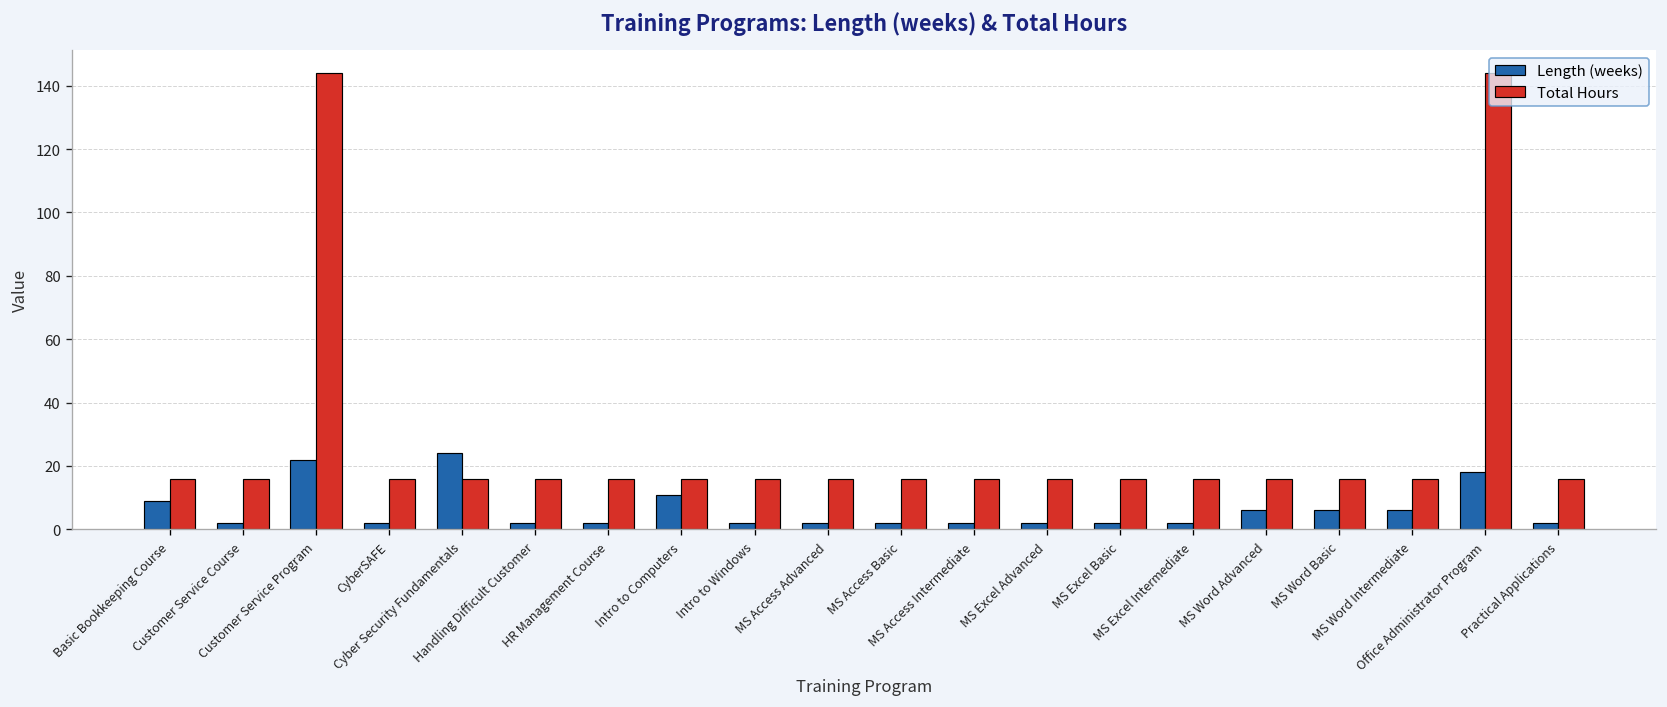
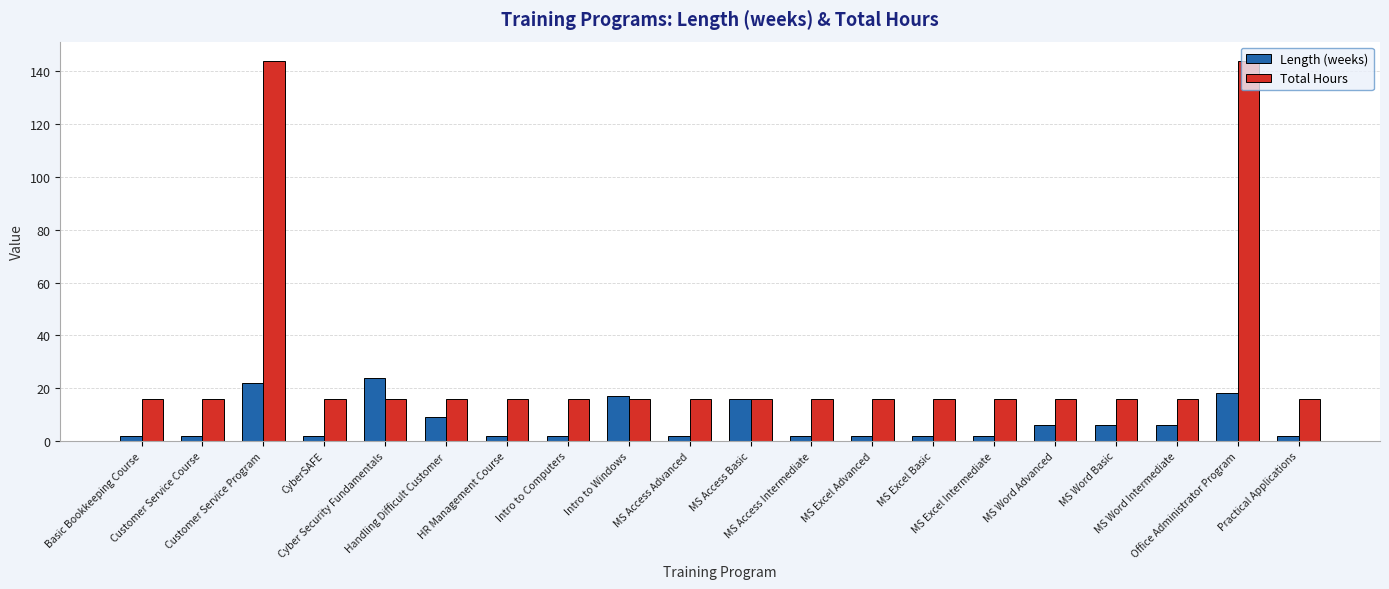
  {
    "Length (weeks)": {
-     "Basic Bookkeeping Course": 9,
+     "Basic Bookkeeping Course": 2,
      "Customer Service Course": 2,
      "Customer Service Program": 22,
      "CyberSAFE": 2,
      "Cyber Security Fundamentals": 24,
-     "Handling Difficult Customer": 2,
+     "Handling Difficult Customer": 9,
      "HR Management Course": 2,
-     "Intro to Computers": 11,
-     "Intro to Windows": 2,
+     "Intro to Computers": 2,
+     "Intro to Windows": 17,
      "MS Access Advanced": 2,
-     "MS Access Basic": 2,
+     "MS Access Basic": 16,
      "MS Access Intermediate": 2,
      "MS Excel Advanced": 2,
      "MS Excel Basic": 2,
      "MS Excel Intermediate": 2,
      "MS Word Advanced": 6,
      "MS Word Basic": 6,
      "MS Word Intermediate": 6,
      "Office Administrator Program": 18,
      "Practical Applications": 2
    },
    "Total Hours": {
      "Basic Bookkeeping Course": 16,
      "Customer Service Course": 16,
      "Customer Service Program": 144,
      "CyberSAFE": 16,
      "Cyber Security Fundamentals": 16,
      "Handling Difficult Customer": 16,
      "HR Management Course": 16,
      "Intro to Computers": 16,
      "Intro to Windows": 16,
      "MS Access Advanced": 16,
      "MS Access Basic": 16,
      "MS Access Intermediate": 16,
      "MS Excel Advanced": 16,
      "MS Excel Basic": 16,
      "MS Excel Intermediate": 16,
      "MS Word Advanced": 16,
      "MS Word Basic": 16,
      "MS Word Intermediate": 16,
      "Practical Applications": 16
    }
  }
